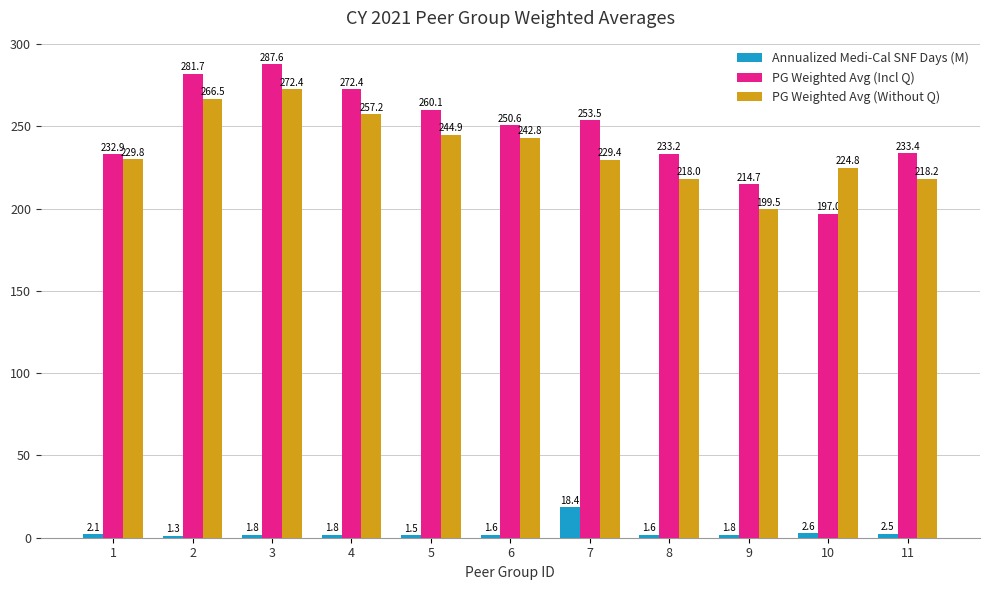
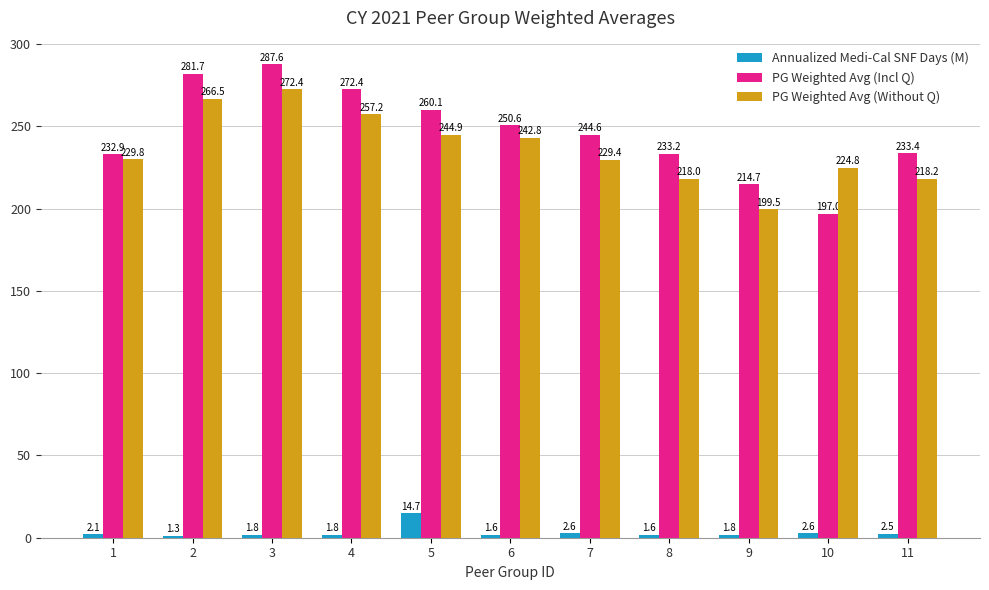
  {
    "Annualized Medi-Cal SNF Days (M)": {
      "1": 2.1,
      "2": 1.3,
      "3": 1.8,
      "4": 1.8,
-     "5": 1.5,
+     "5": 14.7,
      "6": 1.6,
-     "7": 18.4,
+     "7": 2.6,
      "8": 1.6,
      "9": 1.8,
      "10": 2.6,
      "11": 2.5
    },
    "PG Weighted Avg (Incl Q)": {
      "1": 232.9,
      "2": 281.7,
      "3": 287.6,
      "4": 272.4,
      "5": 260.1,
      "6": 250.6,
-     "7": 253.5,
+     "7": 244.6,
      "8": 233.2,
      "9": 214.7,
      "10": 197.0,
      "11": 233.4
    },
    "PG Weighted Avg (Without Q)": {
      "1": 229.8,
      "2": 266.5,
      "3": 272.4,
      "4": 257.2,
      "5": 244.9,
      "6": 242.8,
      "7": 229.4,
      "8": 218.0,
      "9": 199.5,
      "10": 224.8,
      "11": 218.2
    }
  }
